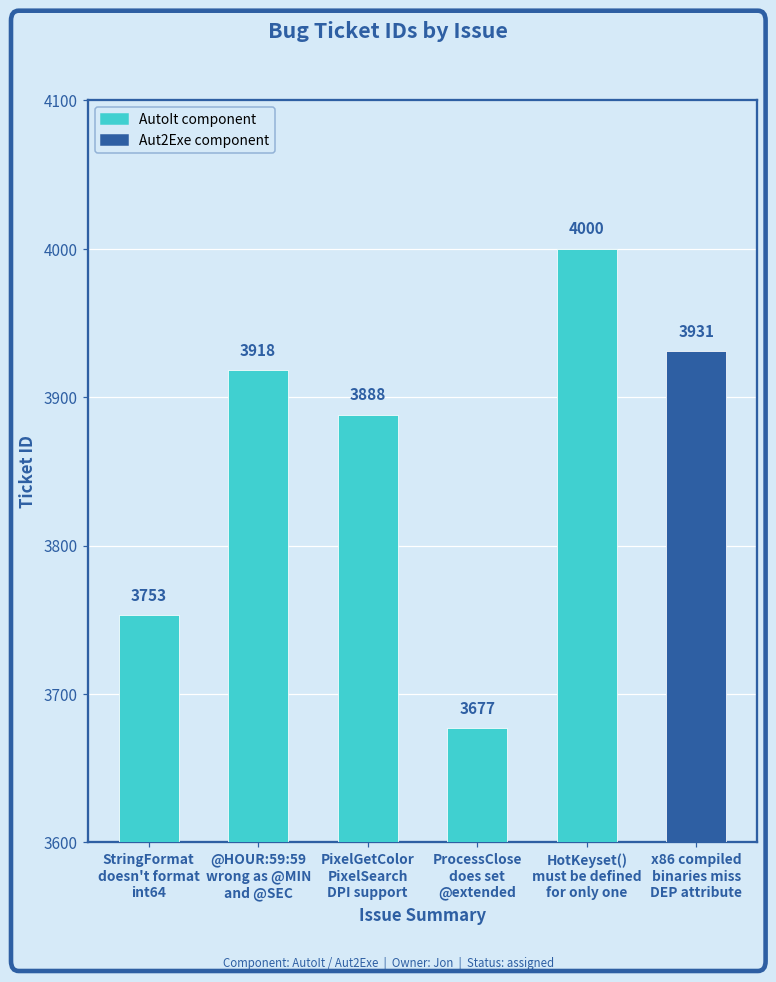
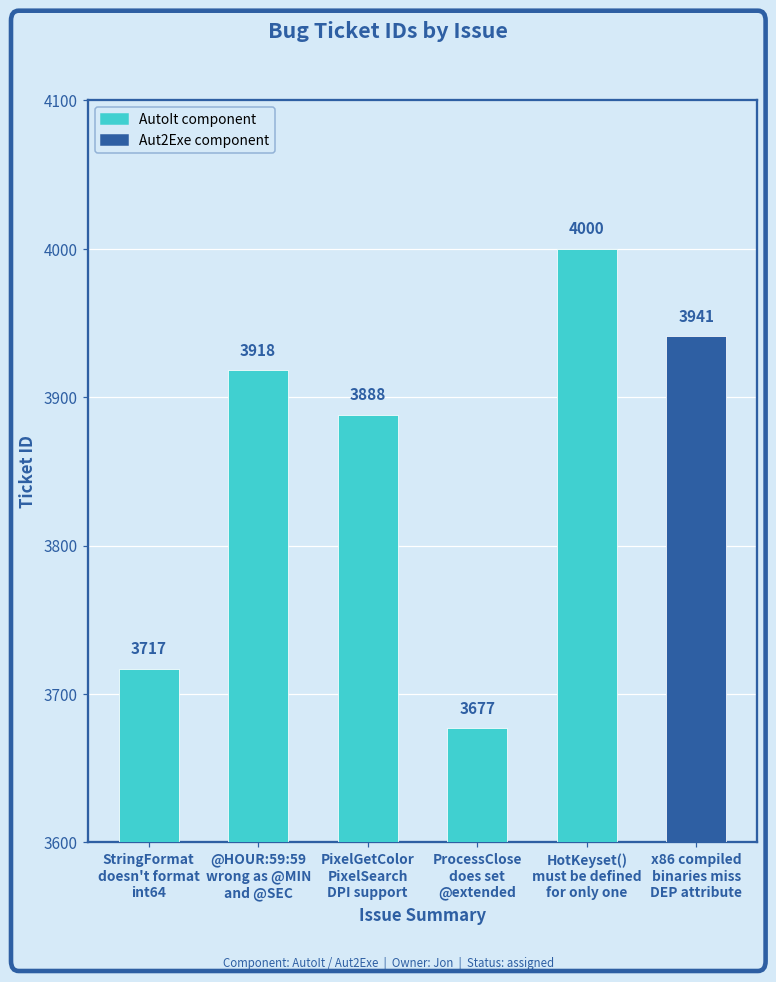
  {
-   "StringFormat doesn't format int64": 3753,
+   "StringFormat doesn't format int64": 3717,
    "@HOUR:59:59 wrong as @MIN and @SEC": 3918,
    "PixelGetColor PixelSearch DPI support": 3888,
    "ProcessClose does set @extended": 3677,
    "HotKeyset() must be defined for only one": 4000,
-   "x86 compiled binaries miss DEP attribute": 3931
+   "x86 compiled binaries miss DEP attribute": 3941
  }
